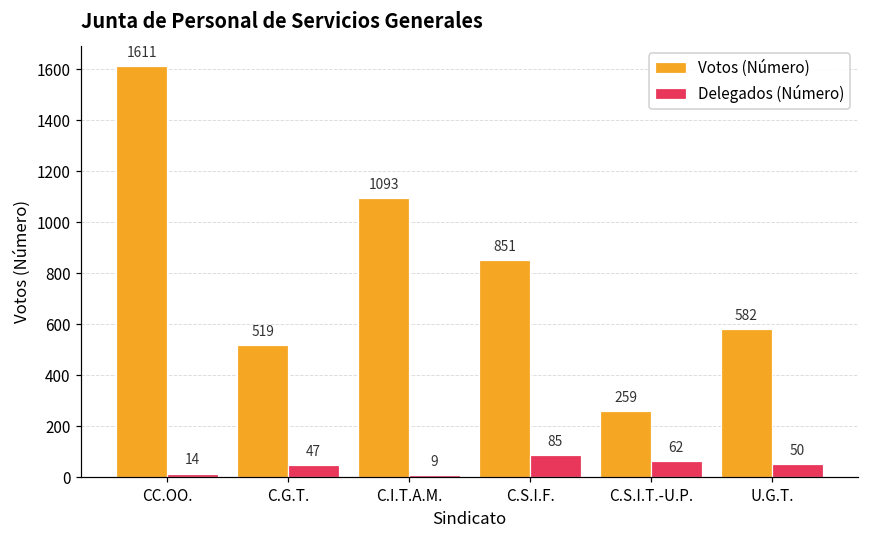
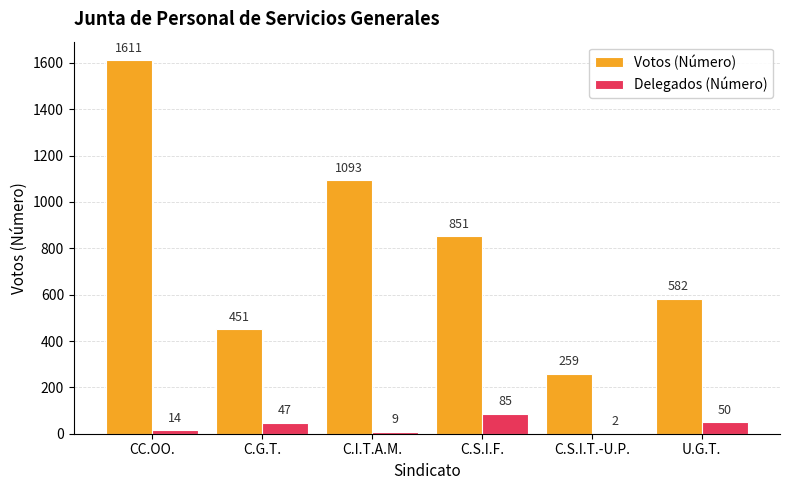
  {
    "Votos (Número)": {
      "CC.OO.": 1611,
-     "C.G.T.": 519,
+     "C.G.T.": 451,
      "C.I.T.A.M.": 1093,
      "C.S.I.F.": 851,
      "C.S.I.T.-U.P.": 259,
      "U.G.T.": 582
    },
    "Delegados (Número)": {
      "CC.OO.": 14,
      "C.G.T.": 47,
      "C.I.T.A.M.": 9,
      "C.S.I.F.": 85,
-     "C.S.I.T.-U.P.": 62,
+     "C.S.I.T.-U.P.": 2,
      "U.G.T.": 50
    }
  }
